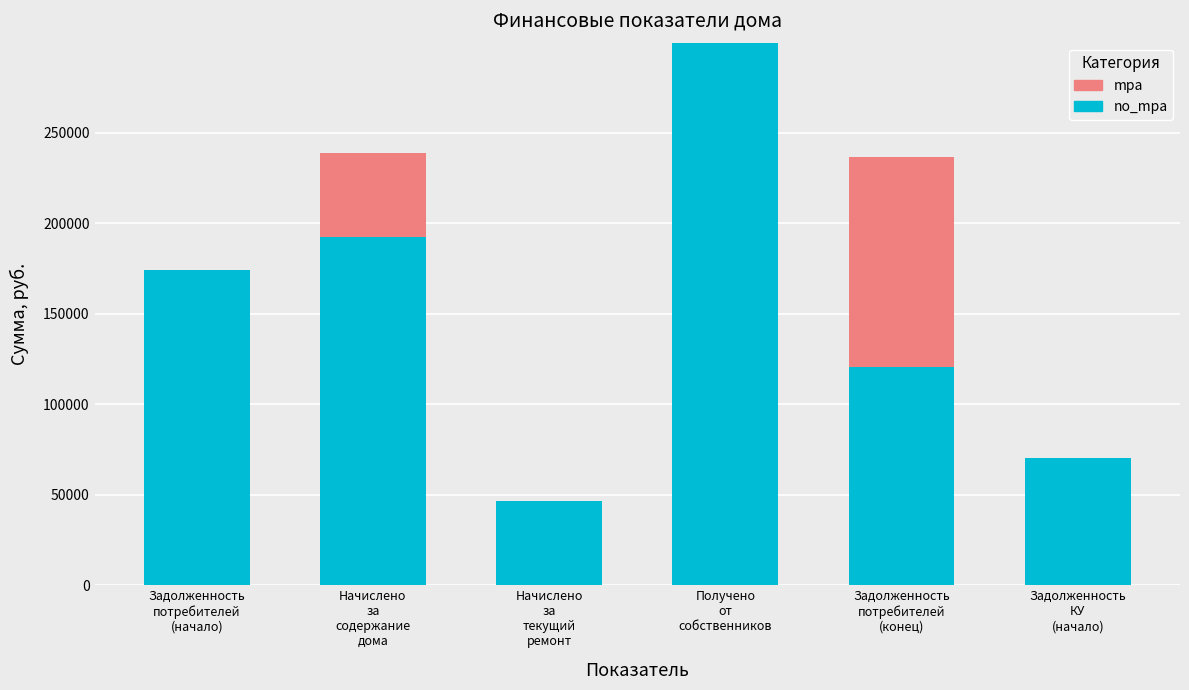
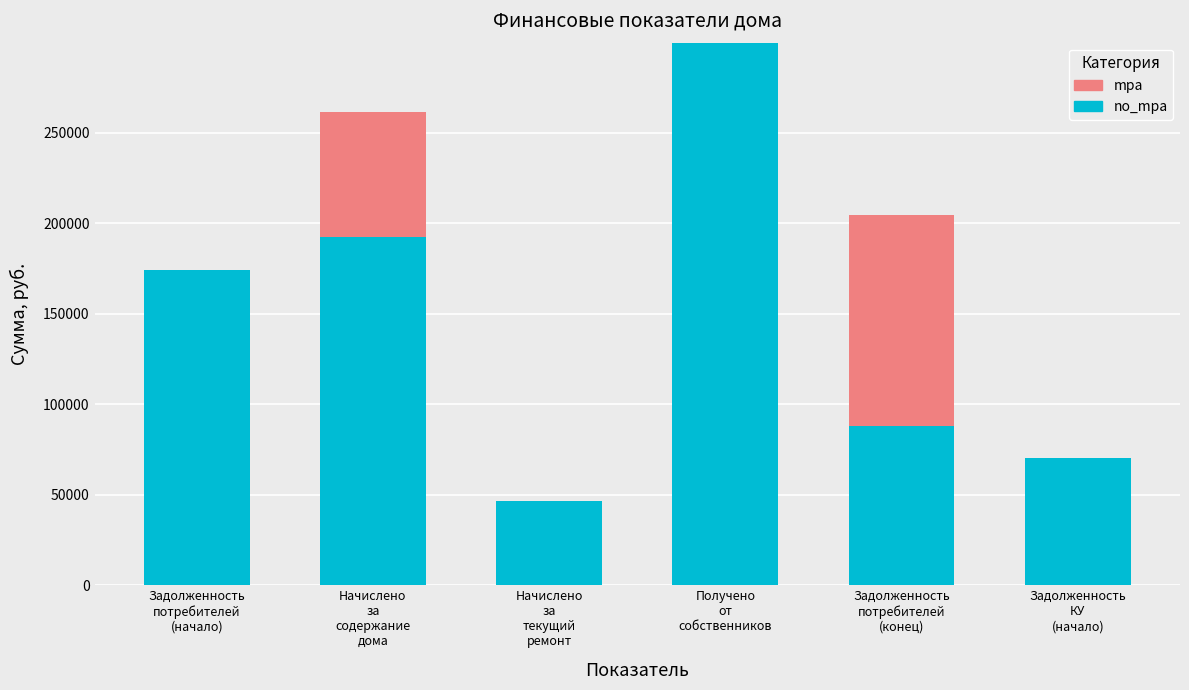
  {
    "no_mpa": {
      "Задолженность потребителей (начало)": 174000,
      "Начислено за содержание дома": 192000,
      "Начислено за текущий ремонт": 47000,
      "Получено от собственников": 300000,
-     "Задолженность потребителей (конец)": 121000,
+     "Задолженность потребителей (конец)": 88000,
      "Задолженность КУ (начало)": 70000
    },
    "mpa": {
      "Задолженность потребителей (начало)": 0,
-     "Начислено за содержание дома": 47000,
+     "Начислено за содержание дома": 69000,
      "Начислено за текущий ремонт": 0,
      "Получено от собственников": 0,
      "Задолженность потребителей (конец)": 116000,
      "Задолженность КУ (начало)": 0
    }
  }
